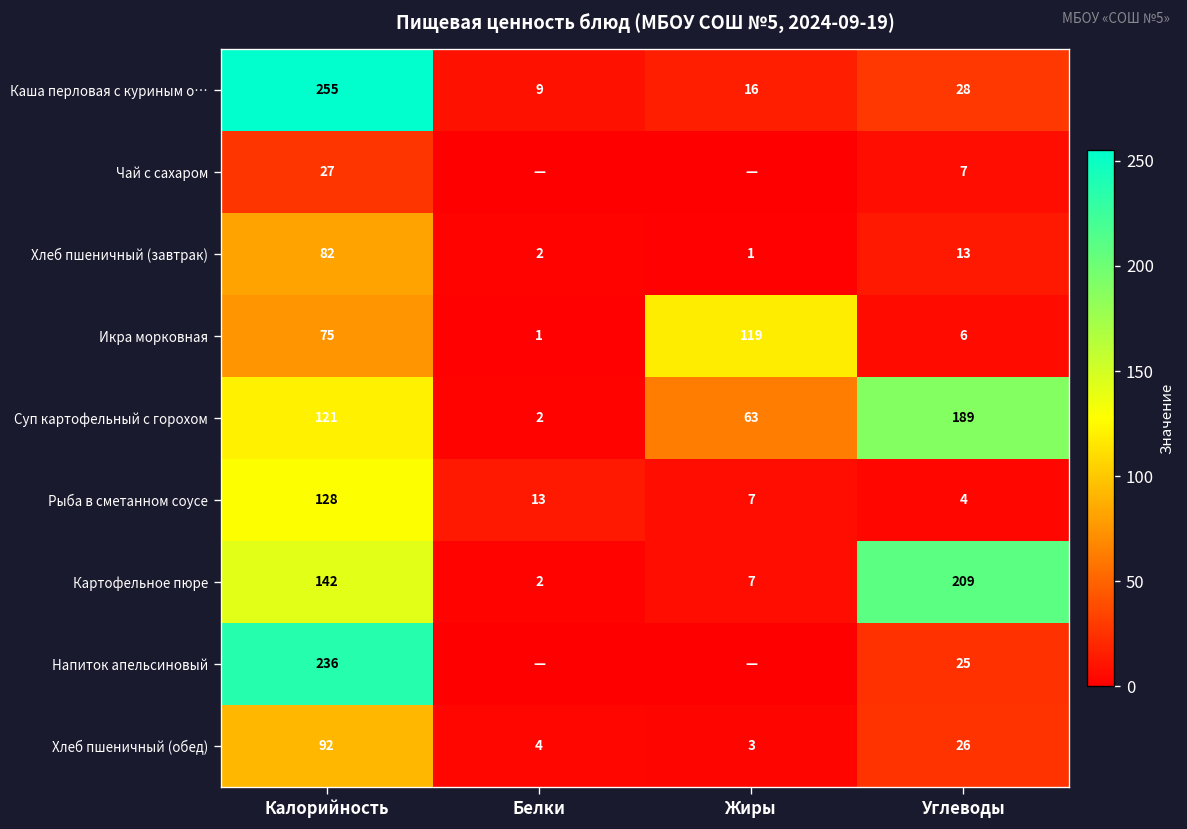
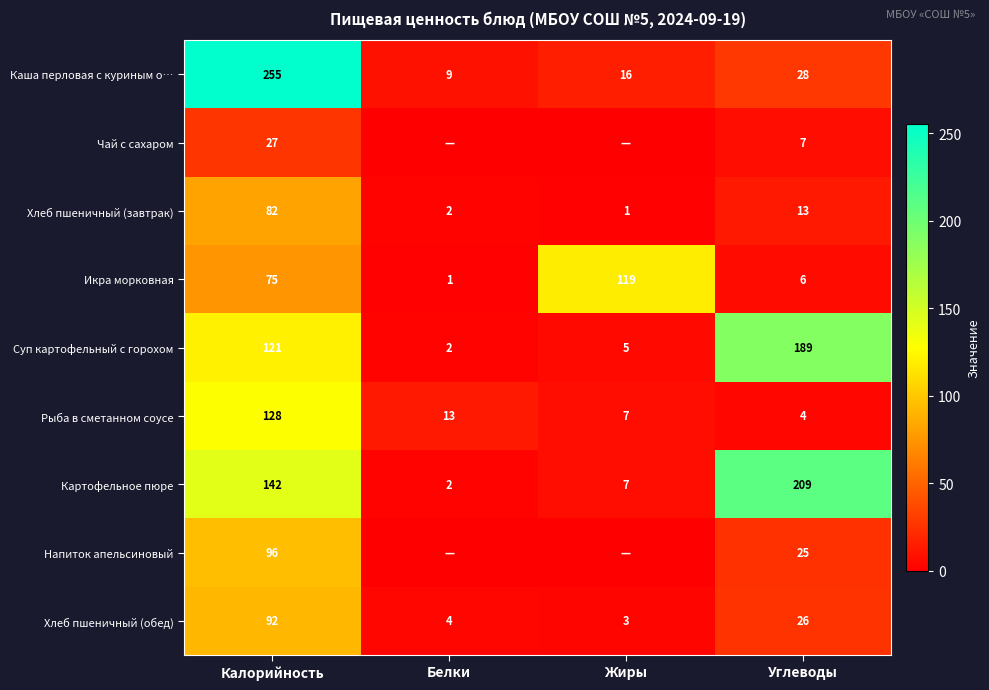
  {
    "Каша перловая с куриным о…": {
      "Калорийность": 255,
      "Белки": 9,
      "Жиры": 16,
      "Углеводы": 28
    },
    "Чай с сахаром": {
      "Калорийность": 27,
      "Углеводы": 7
    },
    "Хлеб пшеничный (завтрак)": {
      "Калорийность": 82,
      "Белки": 2,
      "Жиры": 1,
      "Углеводы": 13
    },
    "Икра морковная": {
      "Калорийность": 75,
      "Белки": 1,
      "Жиры": 119,
      "Углеводы": 6
    },
    "Суп картофельный с горохом": {
      "Калорийность": 121,
      "Белки": 2,
-     "Жиры": 63,
+     "Жиры": 5,
      "Углеводы": 189
    },
    "Рыба в сметанном соусе": {
      "Калорийность": 128,
      "Белки": 13,
      "Жиры": 7,
      "Углеводы": 4
    },
    "Картофельное пюре": {
      "Калорийность": 142,
      "Белки": 2,
      "Жиры": 7,
      "Углеводы": 209
    },
    "Напиток апельсиновый": {
-     "Калорийность": 236,
+     "Калорийность": 96,
      "Углеводы": 25
    },
    "Хлеб пшеничный (обед)": {
      "Калорийность": 92,
      "Белки": 4,
      "Жиры": 3,
      "Углеводы": 26
    }
  }
